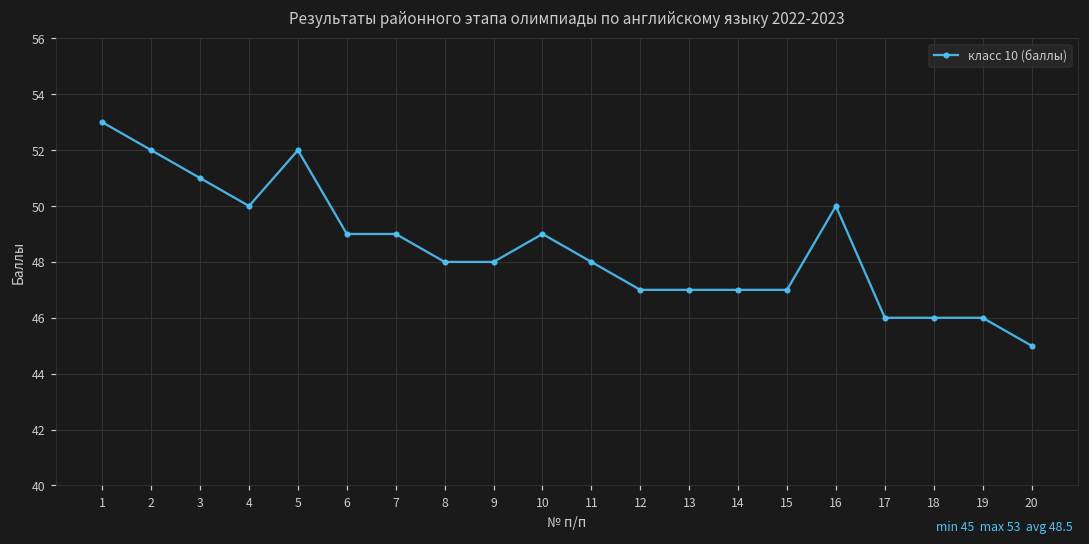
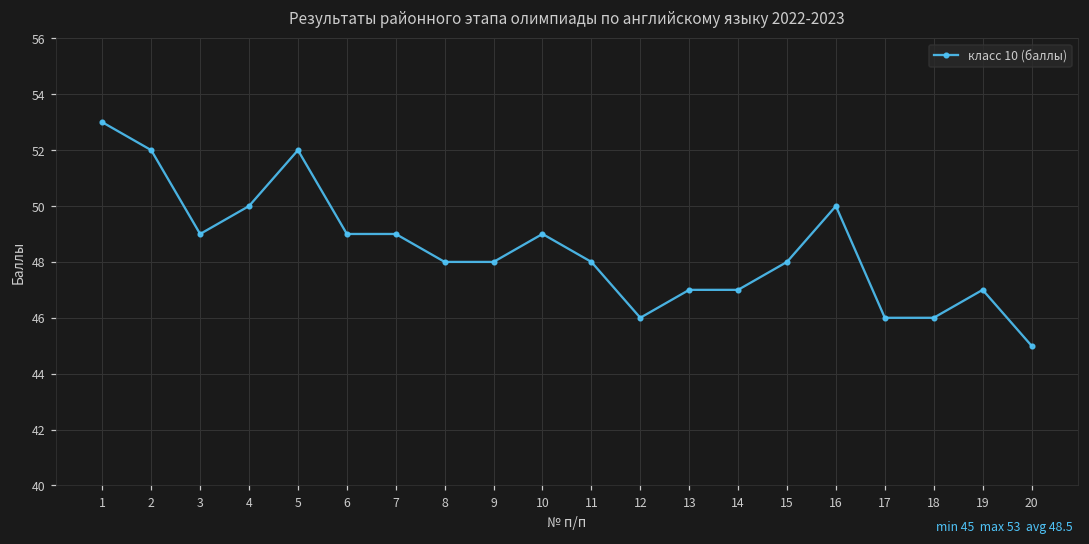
  {
    "1": 53,
    "2": 52,
-   "3": 51,
+   "3": 49,
    "4": 50,
    "5": 52,
    "6": 49,
    "7": 49,
    "8": 48,
    "9": 48,
    "10": 49,
    "11": 48,
-   "12": 47,
+   "12": 46,
    "13": 47,
    "14": 47,
-   "15": 47,
+   "15": 48,
    "16": 50,
    "17": 46,
    "18": 46,
-   "19": 46,
+   "19": 47,
    "20": 45
  }
